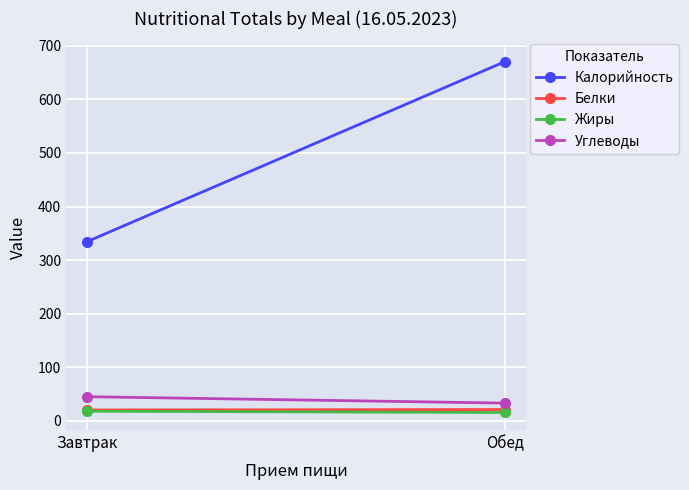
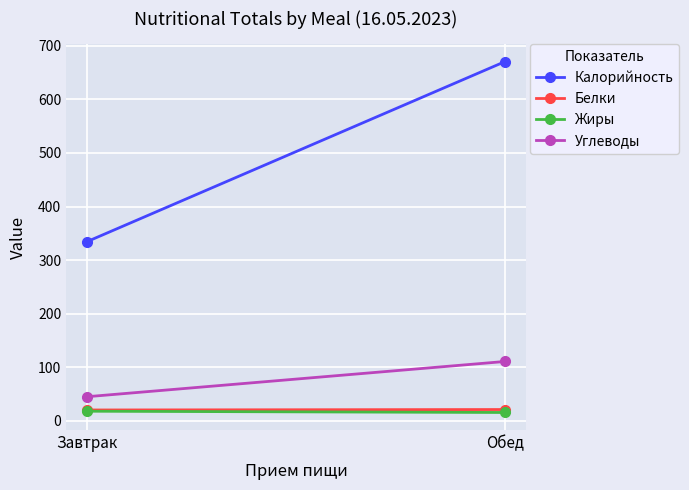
  {
    "Калорийность": {
      "Завтрак": 330,
      "Обед": 670
    },
    "Белки": {
      "Обед": 20
    },
    "Жиры": {
      "Обед": 20
    },
    "Углеводы": {
      "Завтрак": 50,
-     "Обед": 30
+     "Обед": 110
    }
  }
